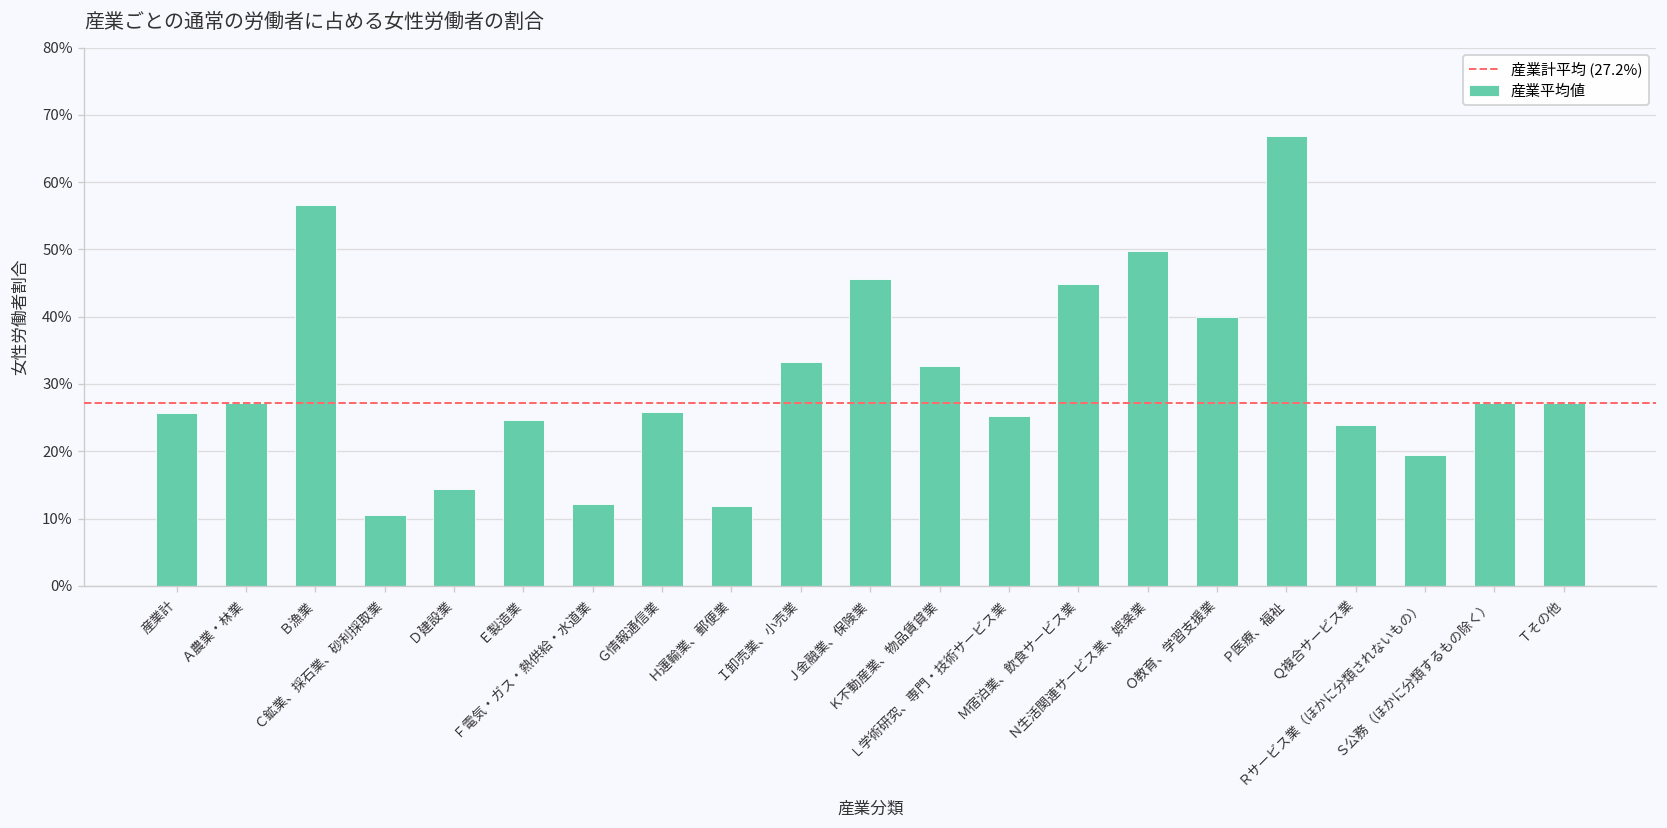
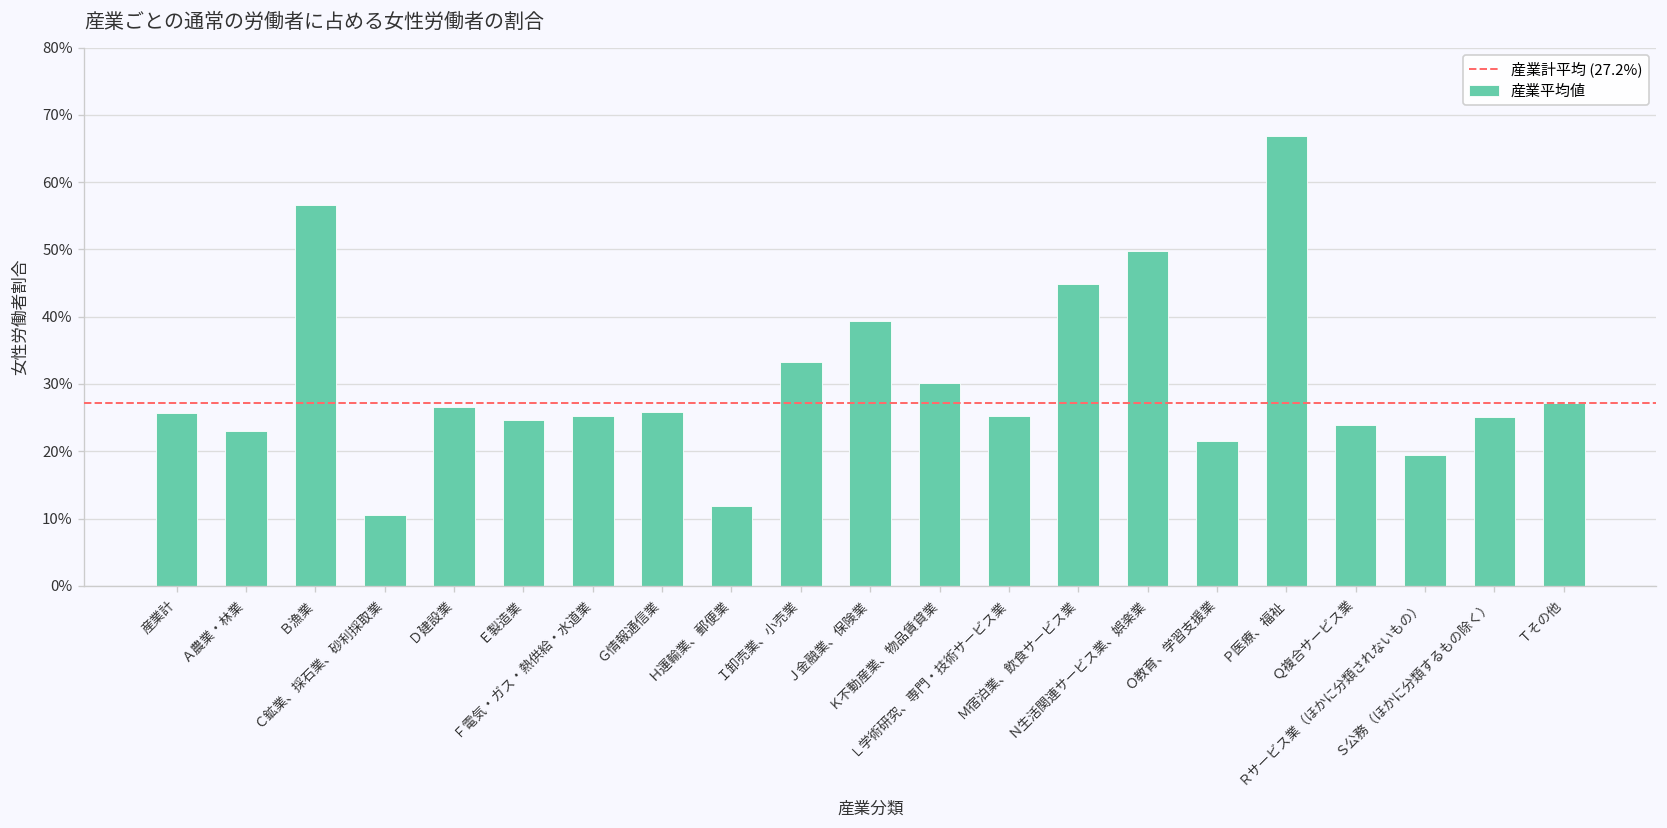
  {
    "産業計": "26%",
-   "Ａ農業・林業": "27%",
+   "Ａ農業・林業": "23%",
    "Ｂ漁業": "57%",
    "Ｃ鉱業、採石業、砂利採取業": "11%",
-   "Ｄ建設業": "14%",
+   "Ｄ建設業": "27%",
    "Ｅ製造業": "25%",
-   "Ｆ電気・ガス・熱供給・水道業": "12%",
+   "Ｆ電気・ガス・熱供給・水道業": "25%",
    "Ｇ情報通信業": "26%",
    "Ｈ運輸業、郵便業": "12%",
    "Ｉ卸売業、小売業": "33%",
-   "Ｊ金融業、保険業": "46%",
-   "Ｋ不動産業、物品賃貸業": "33%",
+   "Ｊ金融業、保険業": "39%",
+   "Ｋ不動産業、物品賃貸業": "30%",
    "Ｌ学術研究、専門・技術サービス業": "25%",
    "Ｍ宿泊業、飲食サービス業": "45%",
    "Ｎ生活関連サービス業、娯楽業": "50%",
-   "Ｏ教育、学習支援業": "40%",
+   "Ｏ教育、学習支援業": "22%",
    "Ｐ医療、福祉": "67%",
    "Ｑ複合サービス業": "24%",
    "Ｒサービス業（ほかに分類されないもの）": "20%",
-   "Ｓ公務（ほかに分類するもの除く）": "27%",
+   "Ｓ公務（ほかに分類するもの除く）": "25%",
    "Ｔその他": "27%"
  }
